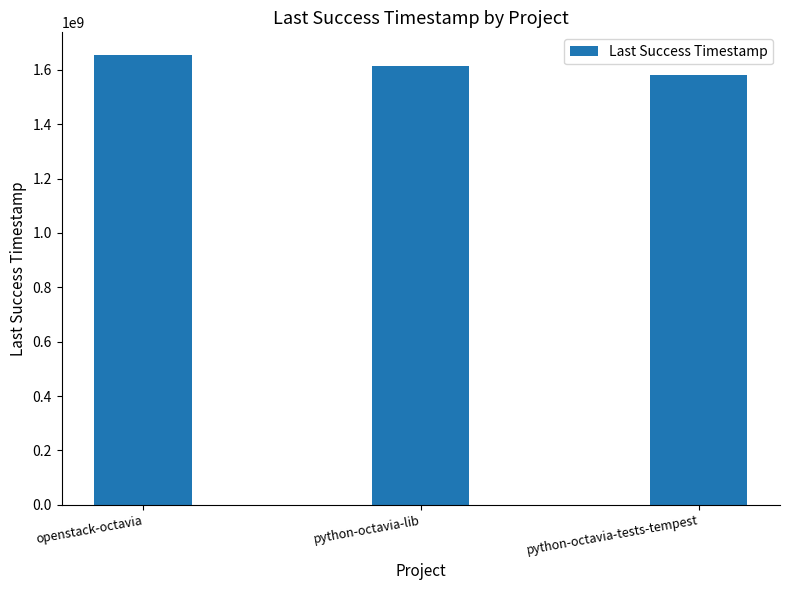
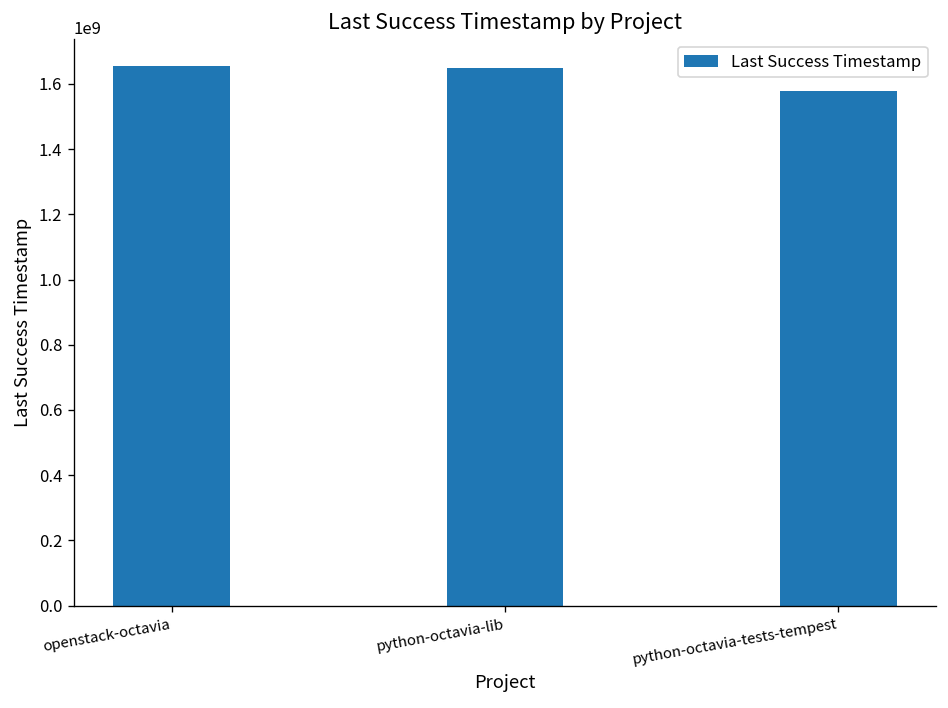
  {
    "openstack-octavia": 1660000000,
-   "python-octavia-lib": 1620000000,
+   "python-octavia-lib": 1650000000,
    "python-octavia-tests-tempest": 1580000000
  }
